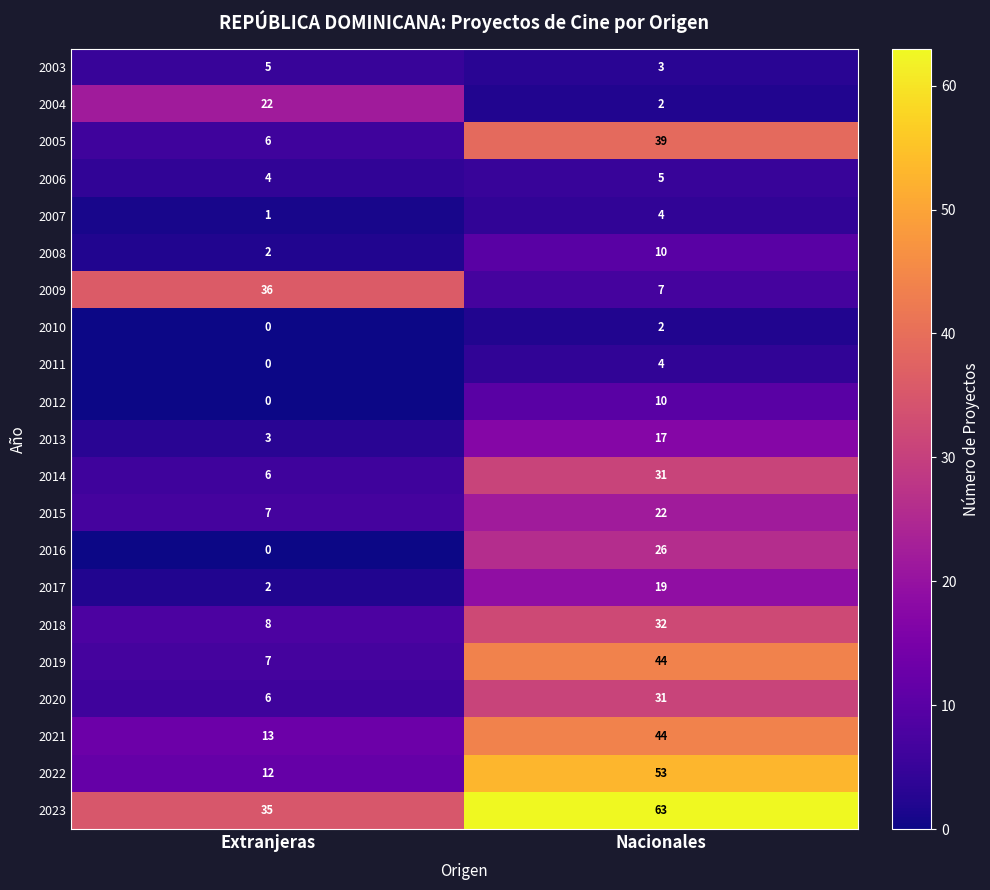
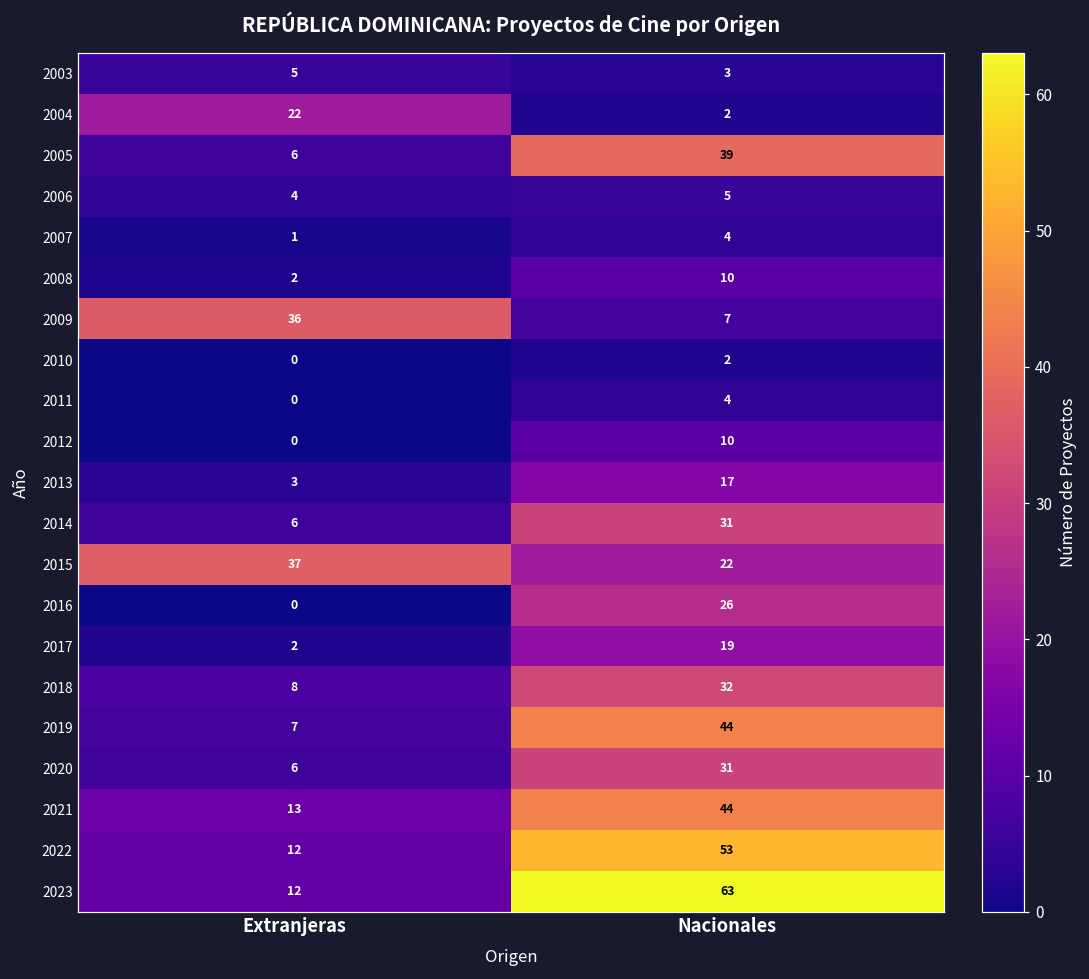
  {
    "2003": {
      "Extranjeras": 5,
      "Nacionales": 3
    },
    "2004": {
      "Extranjeras": 22,
      "Nacionales": 2
    },
    "2005": {
      "Extranjeras": 6,
      "Nacionales": 39
    },
    "2006": {
      "Extranjeras": 4,
      "Nacionales": 5
    },
    "2007": {
      "Extranjeras": 1,
      "Nacionales": 4
    },
    "2008": {
      "Extranjeras": 2,
      "Nacionales": 10
    },
    "2009": {
      "Extranjeras": 36,
      "Nacionales": 7
    },
    "2010": {
      "Extranjeras": 0,
      "Nacionales": 2
    },
    "2011": {
      "Extranjeras": 0,
      "Nacionales": 4
    },
    "2012": {
      "Extranjeras": 0,
      "Nacionales": 10
    },
    "2013": {
      "Extranjeras": 3,
      "Nacionales": 17
    },
    "2014": {
      "Extranjeras": 6,
      "Nacionales": 31
    },
    "2015": {
-     "Extranjeras": 7,
+     "Extranjeras": 37,
      "Nacionales": 22
    },
    "2016": {
      "Extranjeras": 0,
      "Nacionales": 26
    },
    "2017": {
      "Extranjeras": 2,
      "Nacionales": 19
    },
    "2018": {
      "Extranjeras": 8,
      "Nacionales": 32
    },
    "2019": {
      "Extranjeras": 7,
      "Nacionales": 44
    },
    "2020": {
      "Extranjeras": 6,
      "Nacionales": 31
    },
    "2021": {
      "Extranjeras": 13,
      "Nacionales": 44
    },
    "2022": {
      "Extranjeras": 12,
      "Nacionales": 53
    },
    "2023": {
-     "Extranjeras": 35,
+     "Extranjeras": 12,
      "Nacionales": 63
    }
  }
